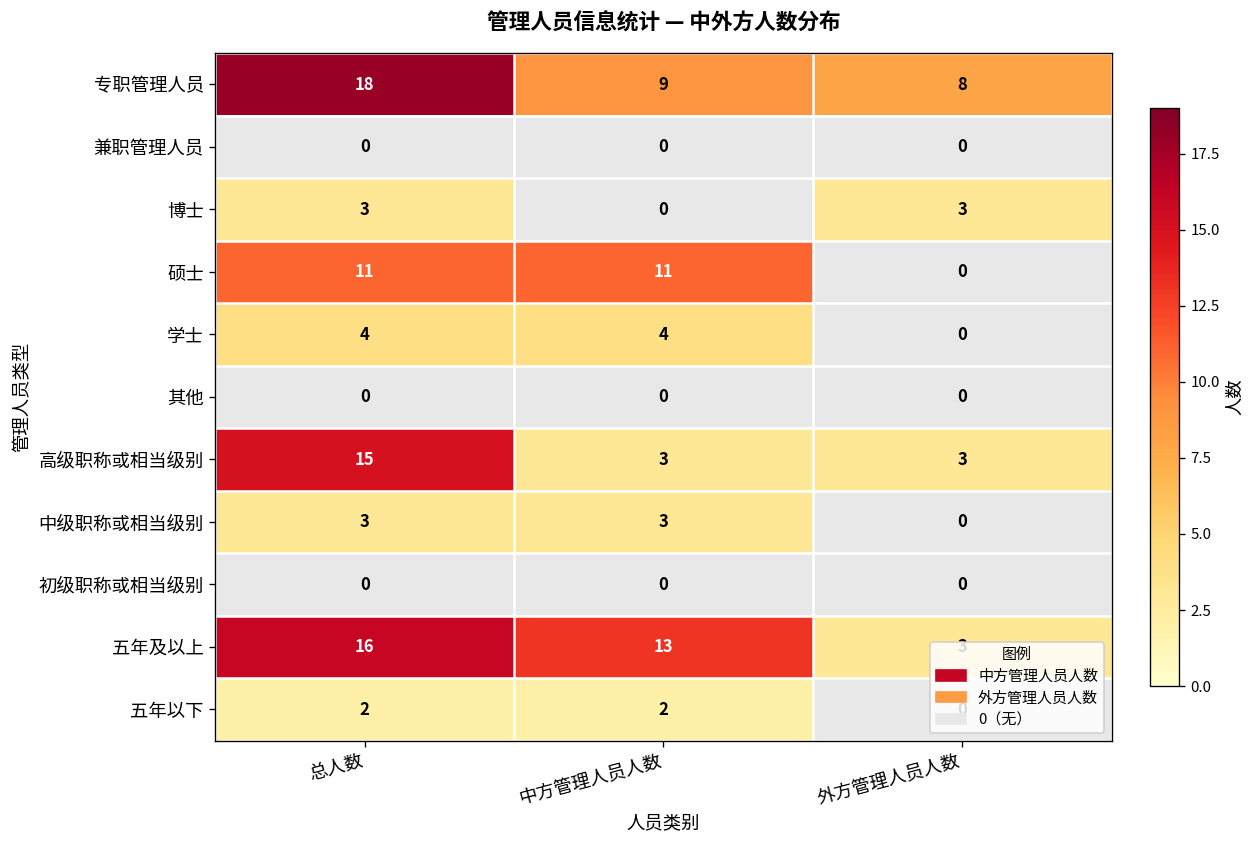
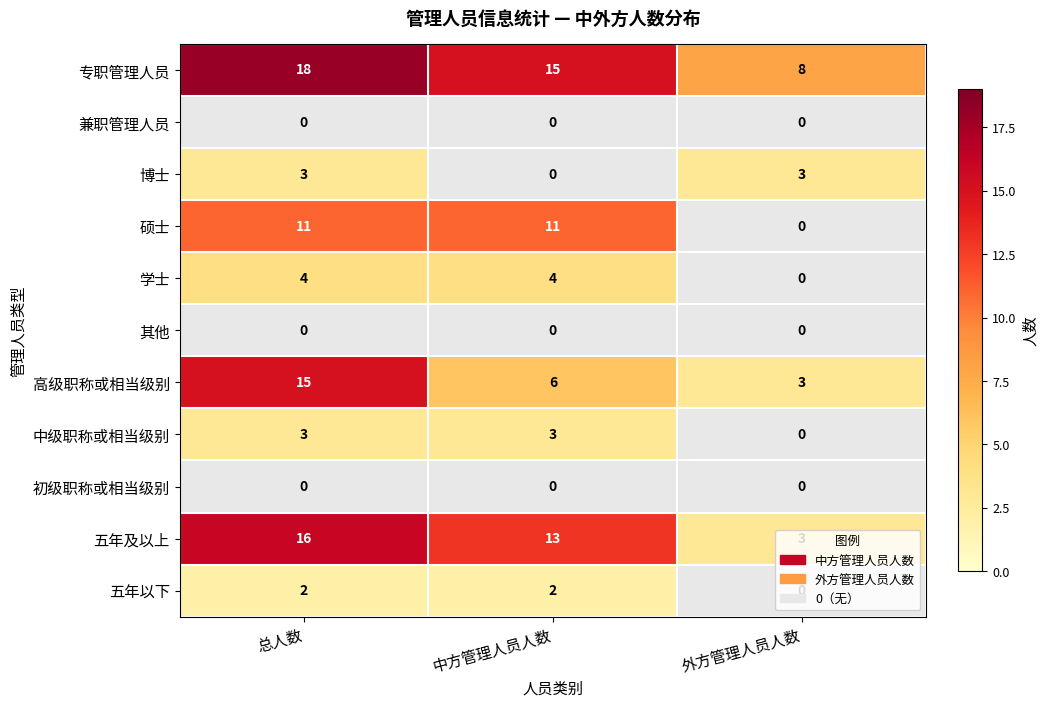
  {
    "专职管理人员": {
      "总人数": 18,
-     "中方管理人员人数": 9,
+     "中方管理人员人数": 15,
      "外方管理人员人数": 8
    },
    "博士": {
      "总人数": 3,
      "外方管理人员人数": 3
    },
    "硕士": {
      "总人数": 11,
      "中方管理人员人数": 11
    },
    "学士": {
      "总人数": 4,
      "中方管理人员人数": 4
    },
    "高级职称或相当级别": {
      "总人数": 15,
-     "中方管理人员人数": 3,
+     "中方管理人员人数": 6,
      "外方管理人员人数": 3
    },
    "中级职称或相当级别": {
      "总人数": 3,
      "中方管理人员人数": 3
    },
    "五年及以上": {
      "总人数": 16,
      "中方管理人员人数": 13
    },
    "五年以下": {
      "总人数": 2,
      "中方管理人员人数": 2
    }
  }
